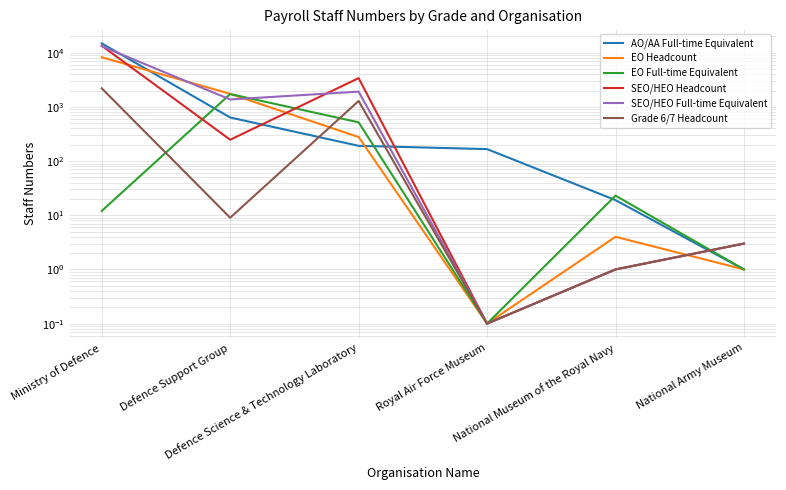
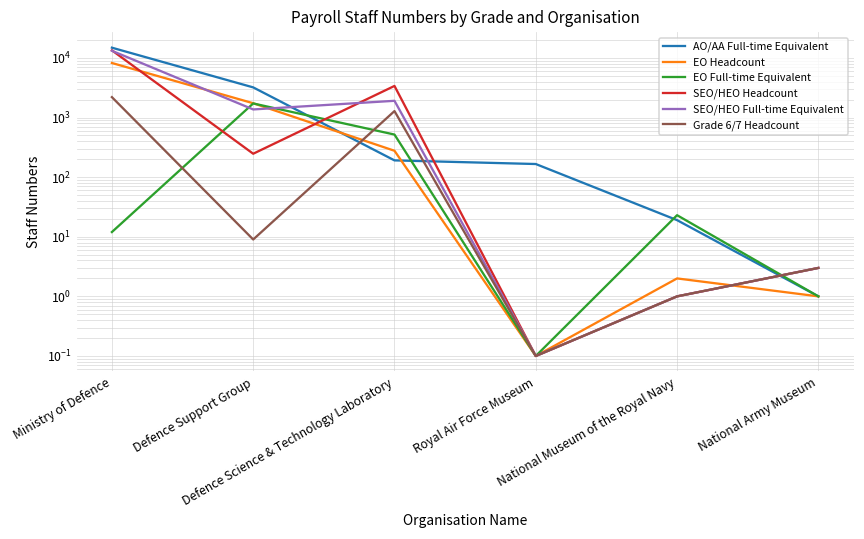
  {
    "AO/AA Full-time Equivalent": {
-     "Defence Support Group": 600,
+     "Defence Support Group": 3000,
      "Defence Science & Technology Laboratory": 190,
      "Royal Air Force Museum": 170,
      "National Museum of the Royal Navy": 19
    },
    "EO Headcount": {
      "Ministry of Defence": 8000,
      "Defence Science & Technology Laboratory": 300,
-     "National Museum of the Royal Navy": 4
+     "National Museum of the Royal Navy": 2
    },
    "EO Full-time Equivalent": {
      "Ministry of Defence": 12,
      "Defence Science & Technology Laboratory": 500,
      "National Museum of the Royal Navy": 23
    },
    "SEO/HEO Headcount": {
      "Defence Support Group": 200,
      "Defence Science & Technology Laboratory": 3000
    },
    "SEO/HEO Full-time Equivalent": {
      "Defence Support Group": 1400,
      "Defence Science & Technology Laboratory": 1900
    },
    "Grade 6/7 Headcount": {
      "Ministry of Defence": 2200,
      "Defence Support Group": 9,
      "Defence Science & Technology Laboratory": 1300
    }
  }
